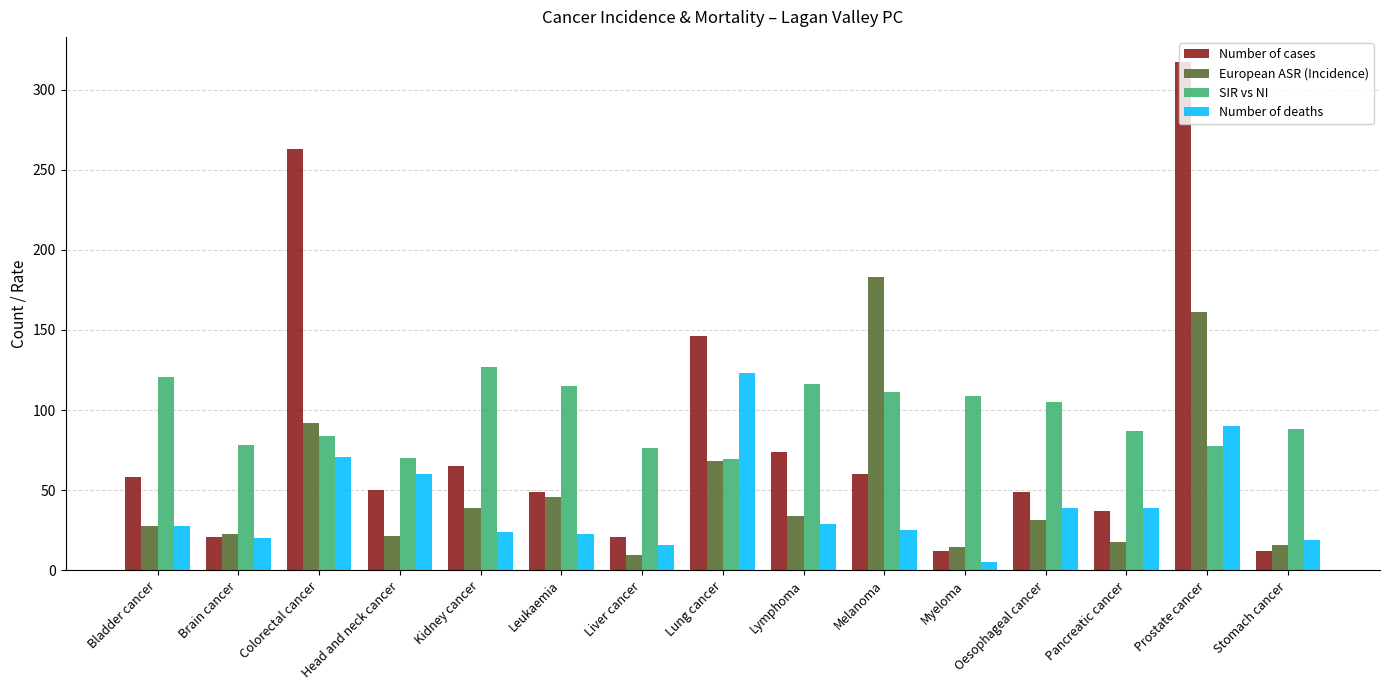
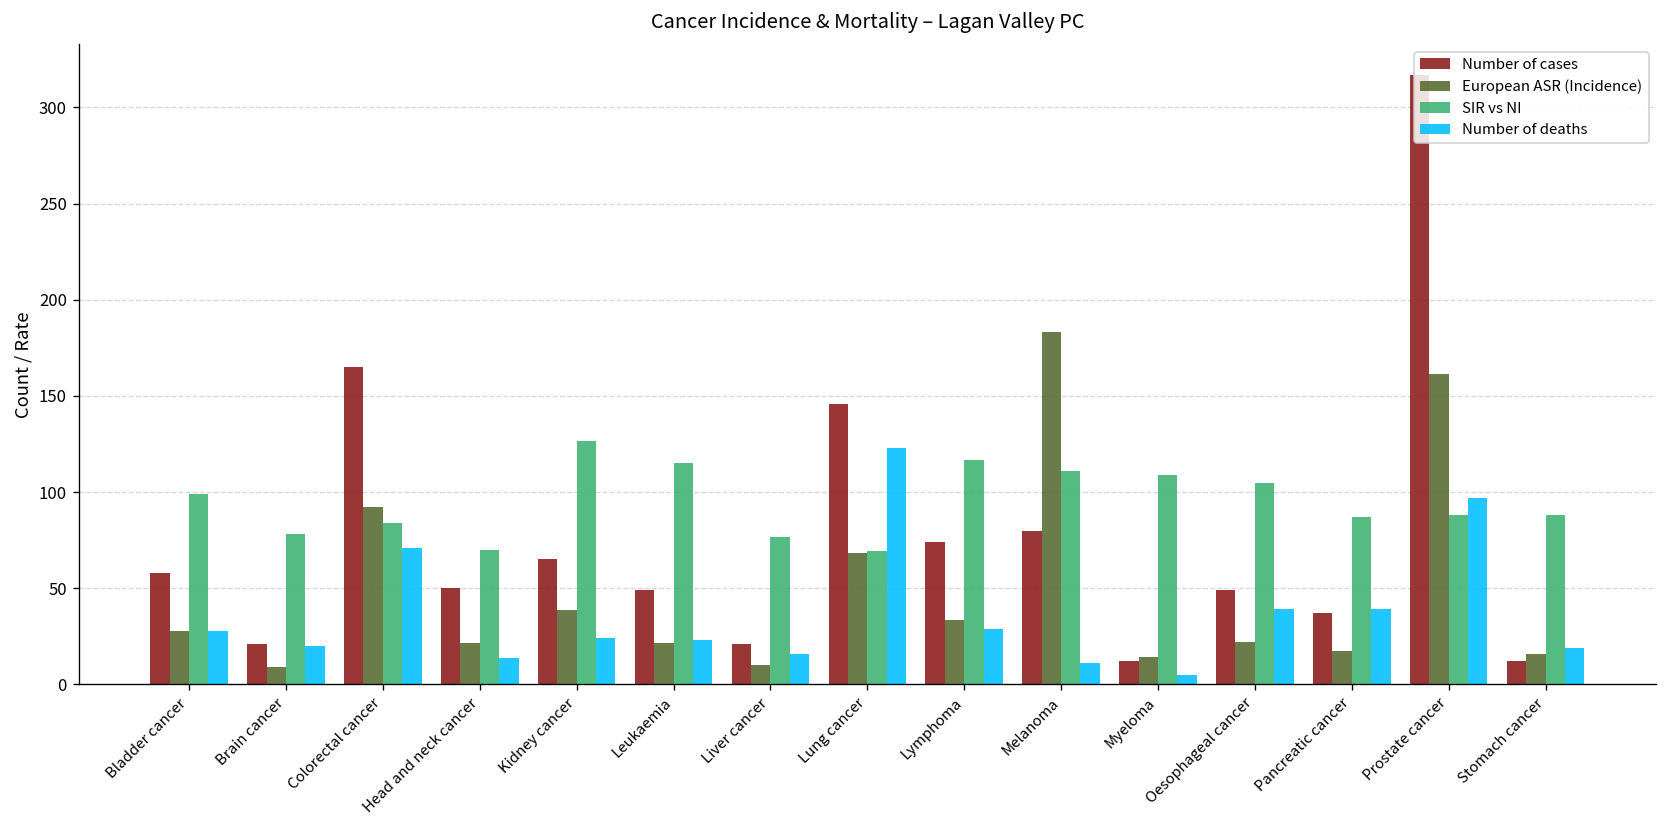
  {
    "Number of cases": {
      "Bladder cancer": 58,
      "Brain cancer": 21,
-     "Colorectal cancer": 263,
+     "Colorectal cancer": 165,
      "Head and neck cancer": 50,
      "Kidney cancer": 65,
      "Leukaemia": 49,
      "Liver cancer": 21,
      "Lung cancer": 146,
      "Lymphoma": 74,
-     "Melanoma": 60,
+     "Melanoma": 80,
      "Myeloma": 12,
      "Oesophageal cancer": 49,
      "Pancreatic cancer": 37,
      "Stomach cancer": 12
    },
    "European ASR (Incidence)": {
      "Bladder cancer": 28,
-     "Brain cancer": 23,
+     "Brain cancer": 9,
      "Colorectal cancer": 92,
      "Head and neck cancer": 22,
      "Kidney cancer": 39,
-     "Leukaemia": 46,
+     "Leukaemia": 22,
      "Liver cancer": 10,
      "Lung cancer": 68,
      "Lymphoma": 34,
      "Melanoma": 183,
      "Myeloma": 14,
-     "Oesophageal cancer": 31,
+     "Oesophageal cancer": 22,
      "Pancreatic cancer": 17,
      "Prostate cancer": 161,
      "Stomach cancer": 16
    },
    "SIR vs NI": {
-     "Bladder cancer": 121,
+     "Bladder cancer": 99,
      "Brain cancer": 78,
      "Colorectal cancer": 84,
      "Head and neck cancer": 70,
      "Kidney cancer": 127,
      "Leukaemia": 115,
      "Liver cancer": 77,
      "Lung cancer": 70,
      "Lymphoma": 117,
      "Melanoma": 111,
      "Myeloma": 109,
      "Oesophageal cancer": 105,
      "Pancreatic cancer": 87,
-     "Prostate cancer": 78,
+     "Prostate cancer": 88,
      "Stomach cancer": 88
    },
    "Number of deaths": {
      "Bladder cancer": 28,
      "Brain cancer": 20,
      "Colorectal cancer": 71,
-     "Head and neck cancer": 60,
+     "Head and neck cancer": 14,
      "Kidney cancer": 24,
      "Leukaemia": 23,
      "Liver cancer": 16,
      "Lung cancer": 123,
      "Lymphoma": 29,
-     "Melanoma": 25,
+     "Melanoma": 11,
      "Myeloma": 5,
      "Oesophageal cancer": 39,
      "Pancreatic cancer": 39,
-     "Prostate cancer": 90,
+     "Prostate cancer": 97,
      "Stomach cancer": 19
    }
  }
